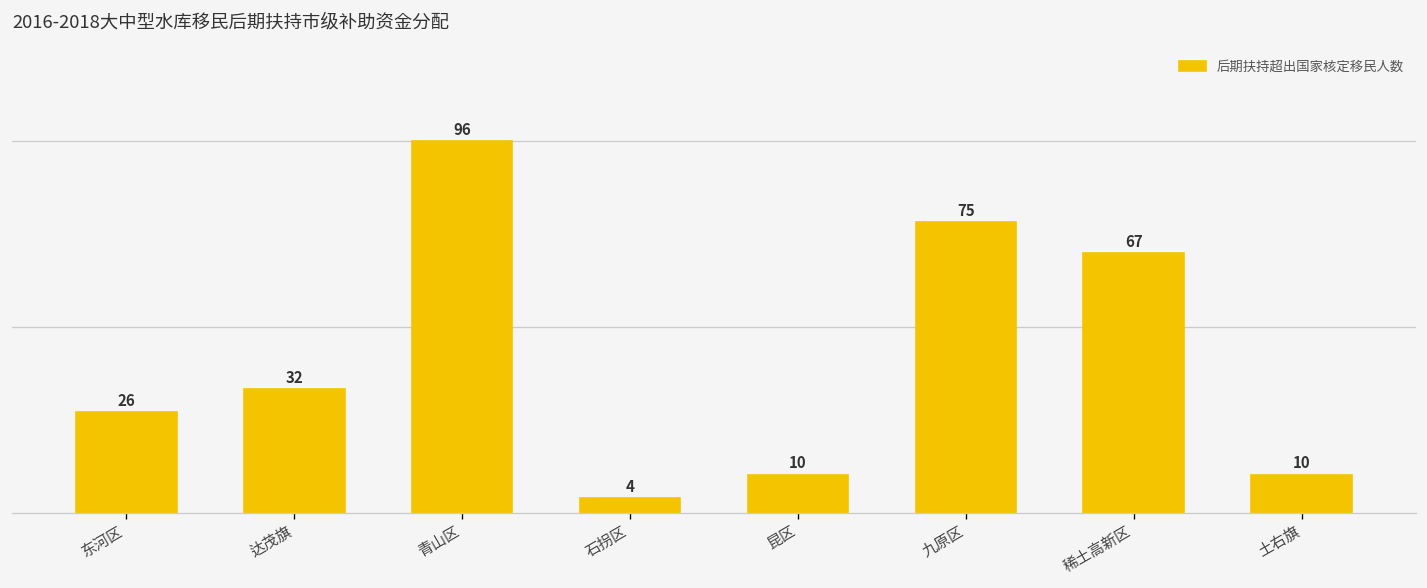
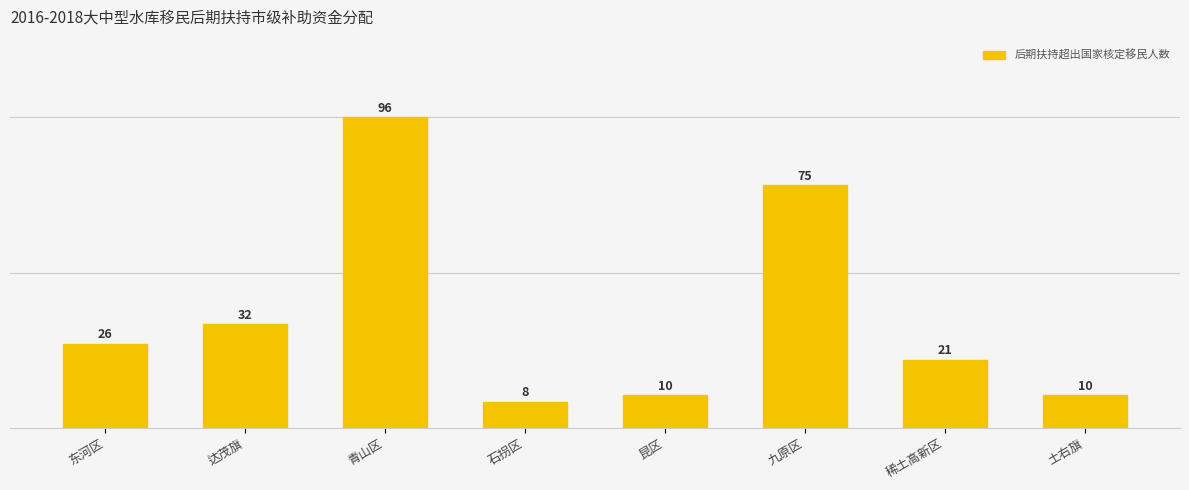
  {
    "东河区": 26,
    "达茂旗": 32,
    "青山区": 96,
-   "石拐区": 4,
+   "石拐区": 8,
    "昆区": 10,
    "九原区": 75,
-   "稀土高新区": 67,
+   "稀土高新区": 21,
    "土右旗": 10
  }
